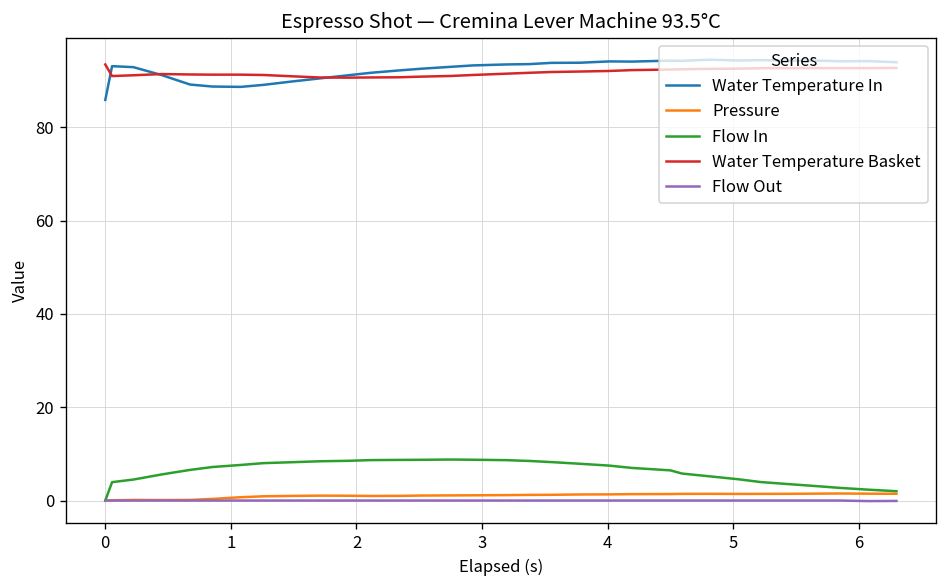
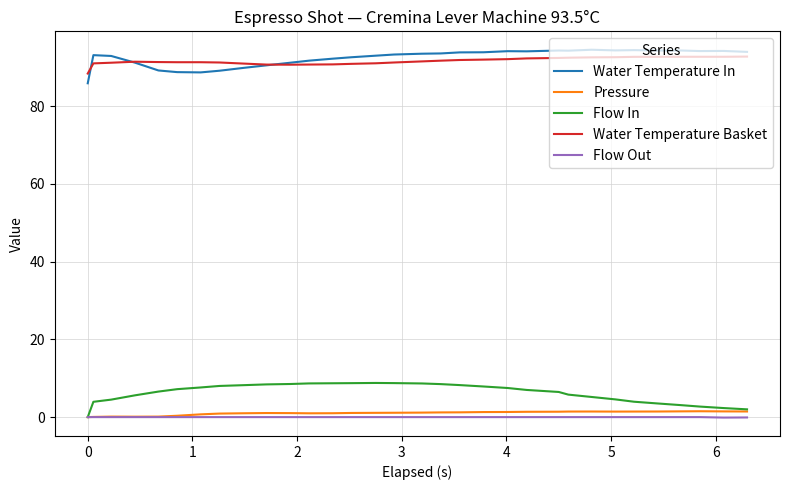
  {
    "Water Temperature In": {
      "0": 86
    },
    "Water Temperature Basket": {
-     "0": 94
+     "0": 88
    }
  }
